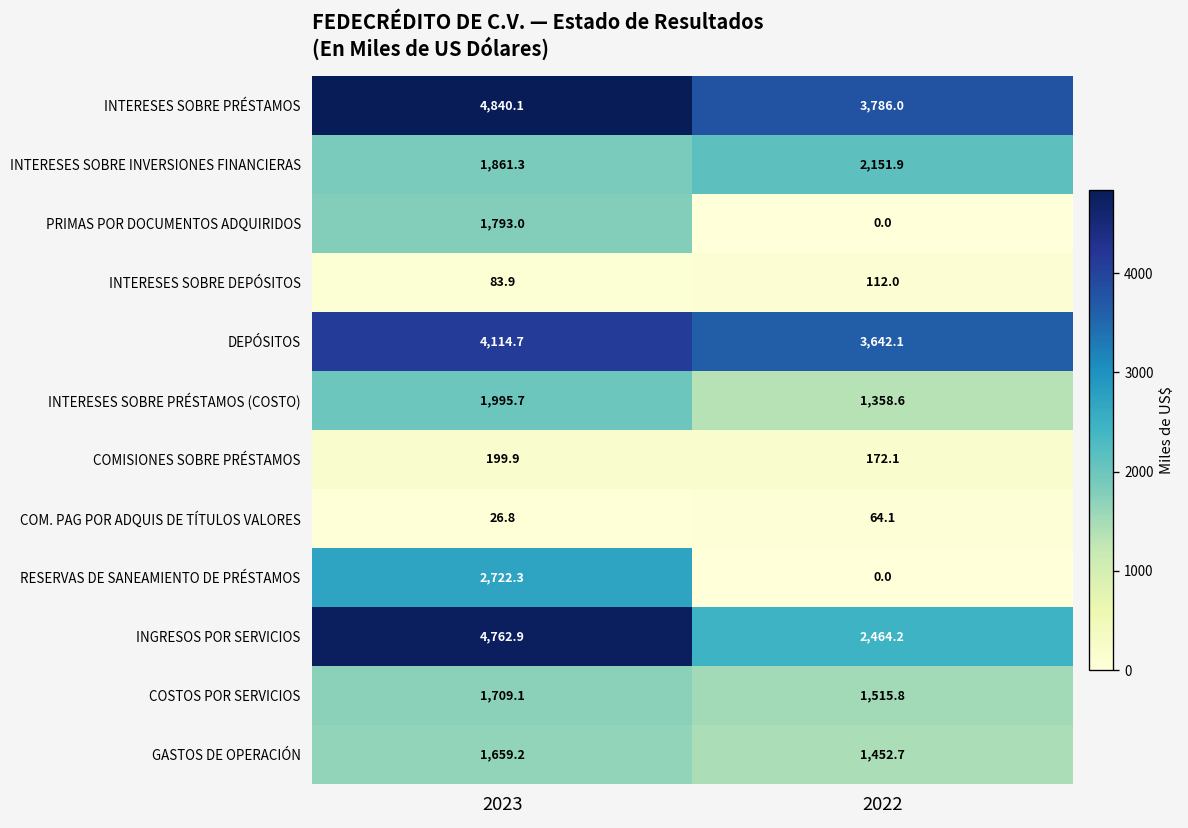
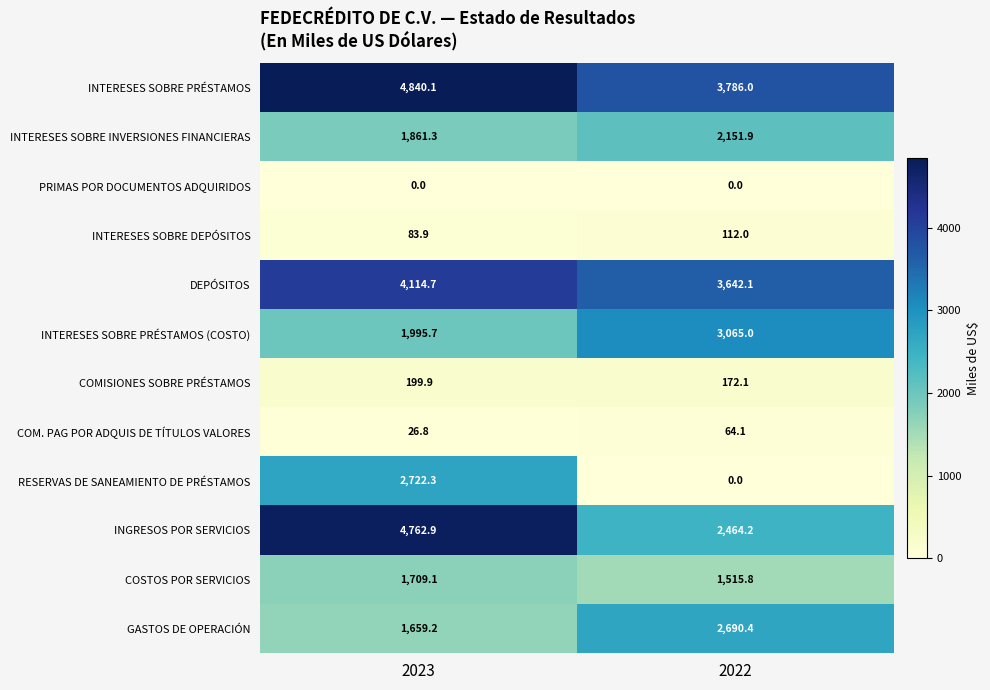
  {
    "INTERESES SOBRE PRÉSTAMOS": {
      "2023": "4,840.1",
      "2022": "3,786.0"
    },
    "INTERESES SOBRE INVERSIONES FINANCIERAS": {
      "2023": "1,861.3",
      "2022": "2,151.9"
    },
    "PRIMAS POR DOCUMENTOS ADQUIRIDOS": {
-     "2023": "1,793.0",
+     "2023": "0.0",
      "2022": "0.0"
    },
    "INTERESES SOBRE DEPÓSITOS": {
      "2023": "83.9",
      "2022": "112.0"
    },
    "DEPÓSITOS": {
      "2023": "4,114.7",
      "2022": "3,642.1"
    },
    "INTERESES SOBRE PRÉSTAMOS (COSTO)": {
      "2023": "1,995.7",
-     "2022": "1,358.6"
+     "2022": "3,065.0"
    },
    "COMISIONES SOBRE PRÉSTAMOS": {
      "2023": "199.9",
      "2022": "172.1"
    },
    "COM. PAG POR ADQUIS DE TÍTULOS VALORES": {
      "2023": "26.8",
      "2022": "64.1"
    },
    "RESERVAS DE SANEAMIENTO DE PRÉSTAMOS": {
      "2023": "2,722.3",
      "2022": "0.0"
    },
    "INGRESOS POR SERVICIOS": {
      "2023": "4,762.9",
      "2022": "2,464.2"
    },
    "COSTOS POR SERVICIOS": {
      "2023": "1,709.1",
      "2022": "1,515.8"
    },
    "GASTOS DE OPERACIÓN": {
      "2023": "1,659.2",
-     "2022": "1,452.7"
+     "2022": "2,690.4"
    }
  }
